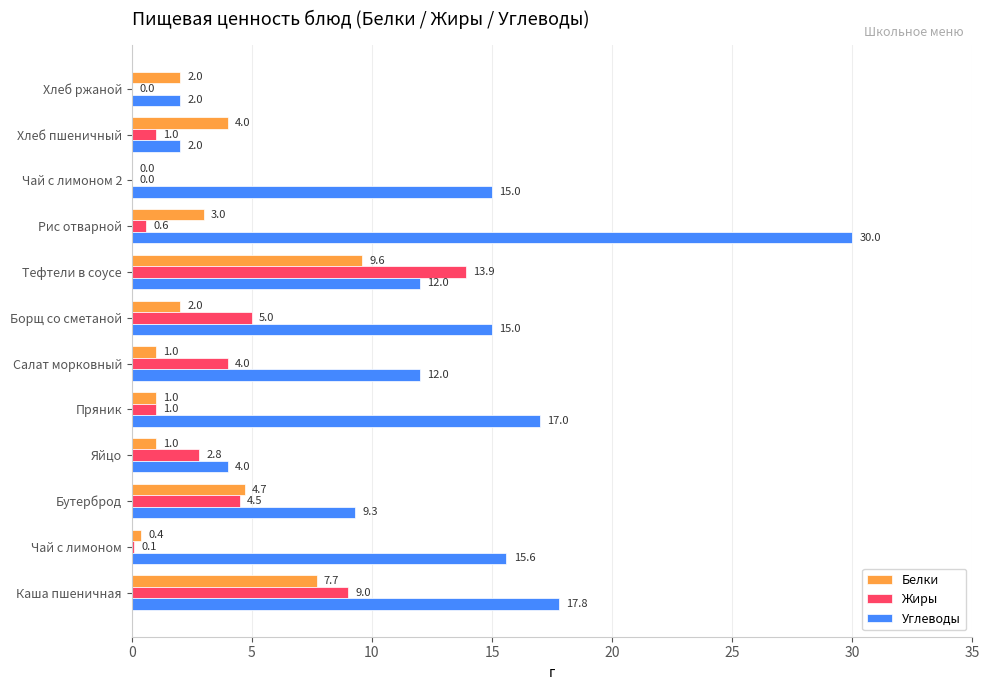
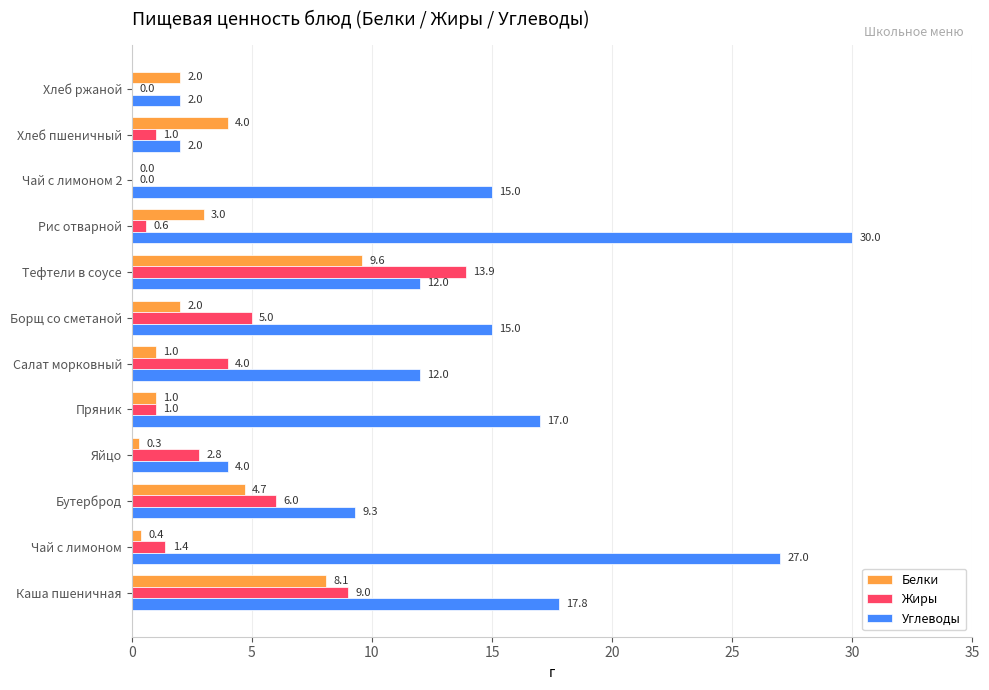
  {
    "Белки": {
      "Хлеб ржаной": 2.0,
      "Хлеб пшеничный": 4.0,
      "Чай с лимоном 2": 0.0,
      "Рис отварной": 3.0,
      "Тефтели в соусе": 9.6,
      "Борщ со сметаной": 2.0,
      "Салат морковный": 1.0,
      "Пряник": 1.0,
-     "Яйцо": 1.0,
+     "Яйцо": 0.3,
      "Бутерброд": 4.7,
      "Чай с лимоном": 0.4,
-     "Каша пшеничная": 7.7
+     "Каша пшеничная": 8.1
    },
    "Жиры": {
      "Хлеб ржаной": 0.0,
      "Хлеб пшеничный": 1.0,
      "Чай с лимоном 2": 0.0,
      "Рис отварной": 0.6,
      "Тефтели в соусе": 13.9,
      "Борщ со сметаной": 5.0,
      "Салат морковный": 4.0,
      "Пряник": 1.0,
      "Яйцо": 2.8,
-     "Бутерброд": 4.5,
-     "Чай с лимоном": 0.1,
+     "Бутерброд": 6.0,
+     "Чай с лимоном": 1.4,
      "Каша пшеничная": 9.0
    },
    "Углеводы": {
      "Хлеб ржаной": 2.0,
      "Хлеб пшеничный": 2.0,
      "Чай с лимоном 2": 15.0,
      "Рис отварной": 30.0,
      "Тефтели в соусе": 12.0,
      "Борщ со сметаной": 15.0,
      "Салат морковный": 12.0,
      "Пряник": 17.0,
      "Яйцо": 4.0,
      "Бутерброд": 9.3,
-     "Чай с лимоном": 15.6,
+     "Чай с лимоном": 27.0,
      "Каша пшеничная": 17.8
    }
  }
